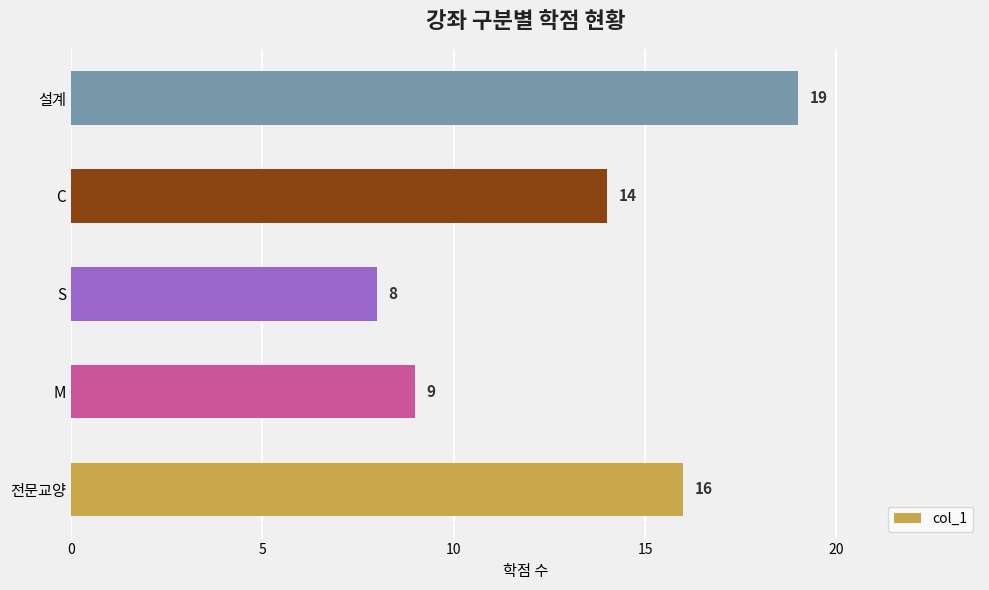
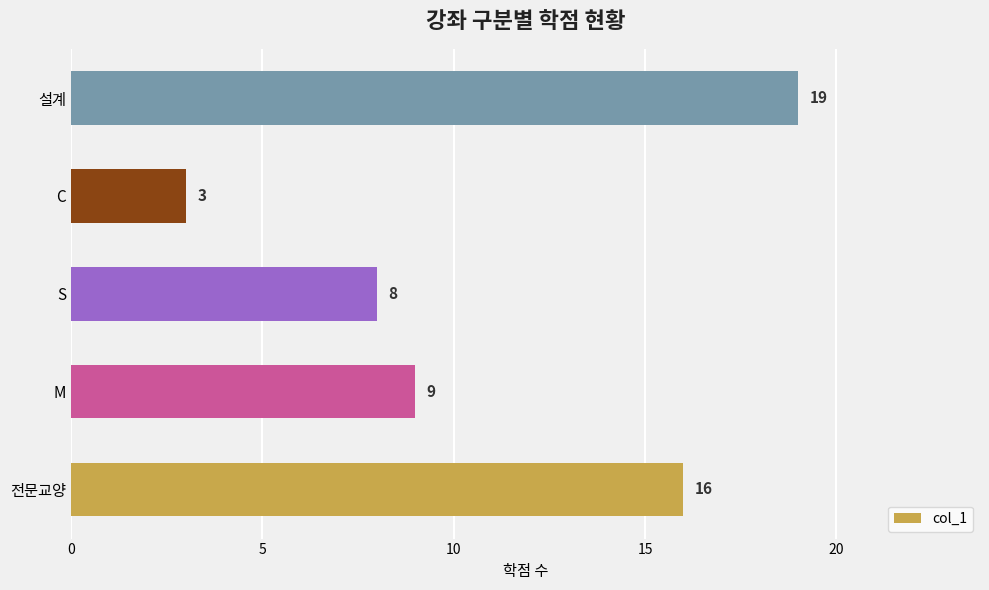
  {
    "설계": 19,
-   "C": 14,
+   "C": 3,
    "S": 8,
    "M": 9,
    "전문교양": 16
  }
